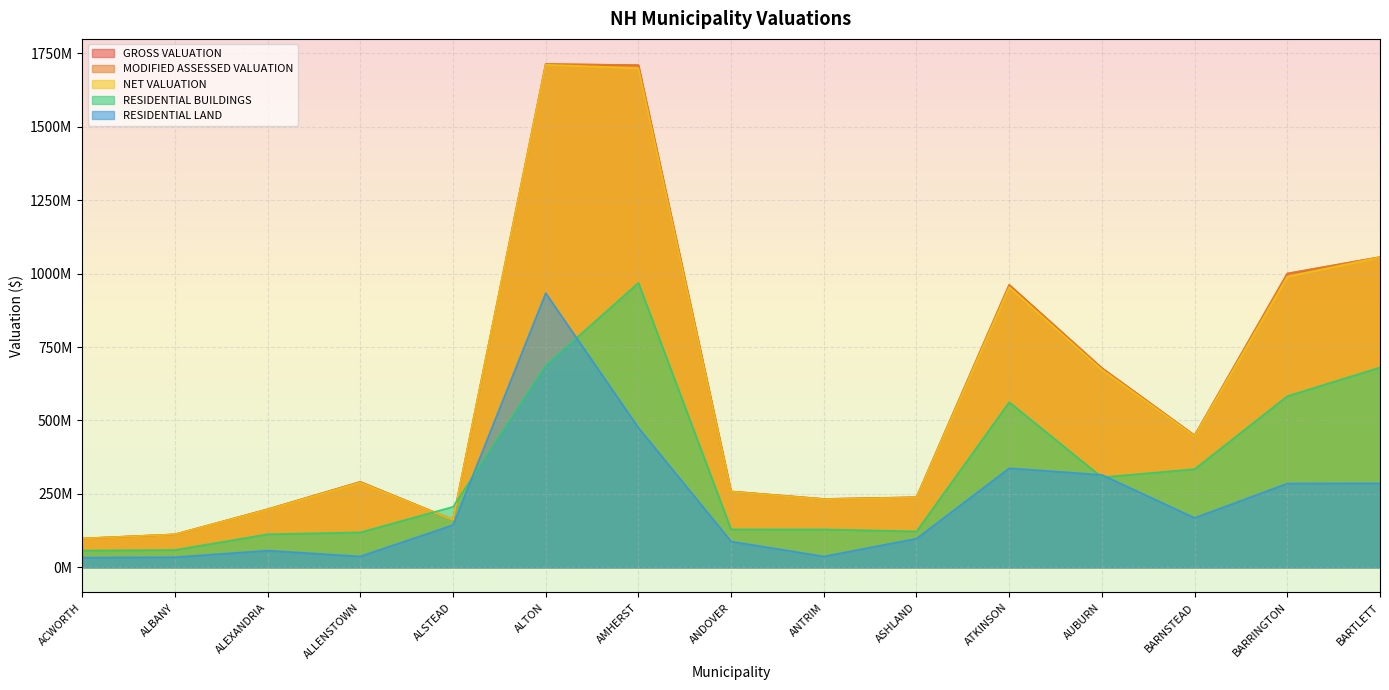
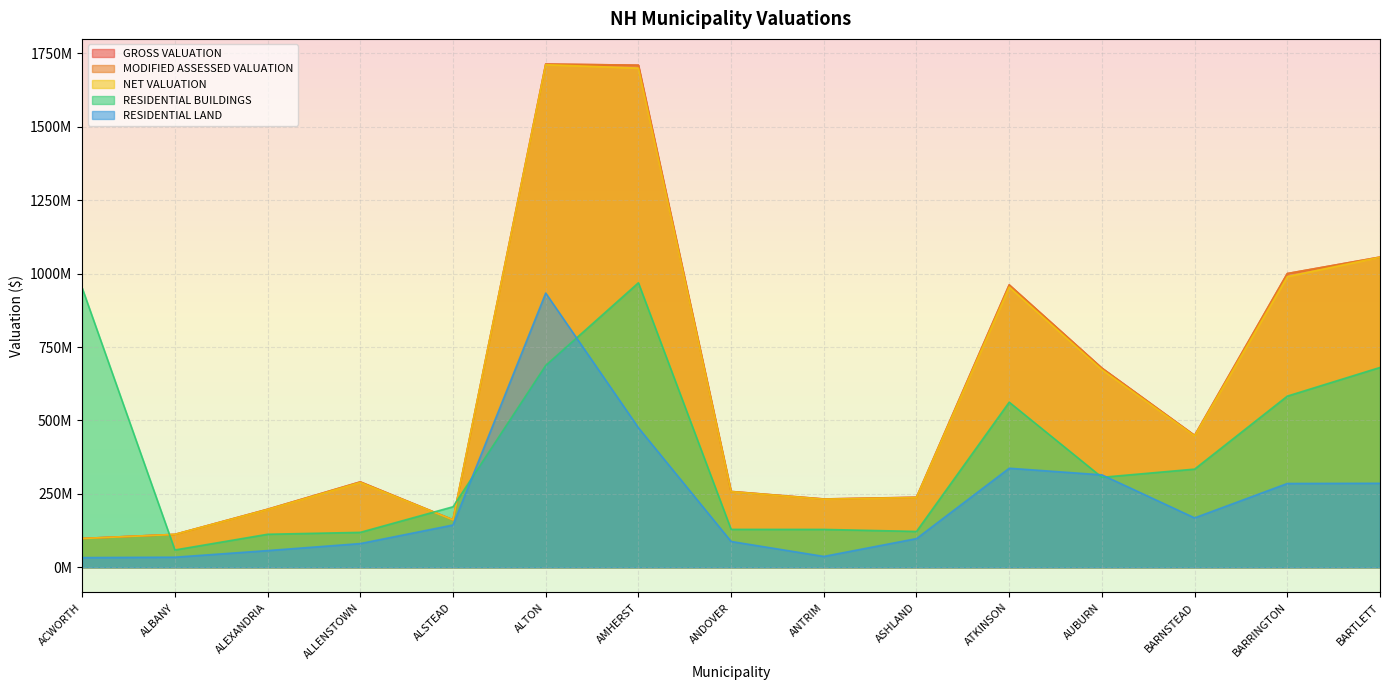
  {
    "RESIDENTIAL BUILDINGS": {
-     "ACWORTH": 60000000,
+     "ACWORTH": 950000000,
      "ALBANY": 60000000,
      "ALEXANDRIA": 110000000,
      "ALLENSTOWN": 120000000,
      "ALSTEAD": 210000000,
      "ALTON": 690000000,
      "AMHERST": 970000000,
      "ANDOVER": 130000000,
      "ANTRIM": 130000000,
      "ASHLAND": 120000000,
      "ATKINSON": 560000000,
      "BARNSTEAD": 330000000,
      "BARRINGTON": 580000000,
      "BARTLETT": 680000000
    },
    "RESIDENTIAL LAND": {
      "ACWORTH": 30000000,
      "ALBANY": 30000000,
      "ALEXANDRIA": 60000000,
-     "ALLENSTOWN": 40000000,
+     "ALLENSTOWN": 80000000,
      "ALSTEAD": 140000000,
      "ALTON": 930000000,
      "AMHERST": 480000000,
      "ANDOVER": 90000000,
      "ANTRIM": 40000000,
      "ASHLAND": 100000000,
      "ATKINSON": 340000000,
      "BARNSTEAD": 170000000,
      "BARRINGTON": 290000000,
      "BARTLETT": 290000000
    }
  }
